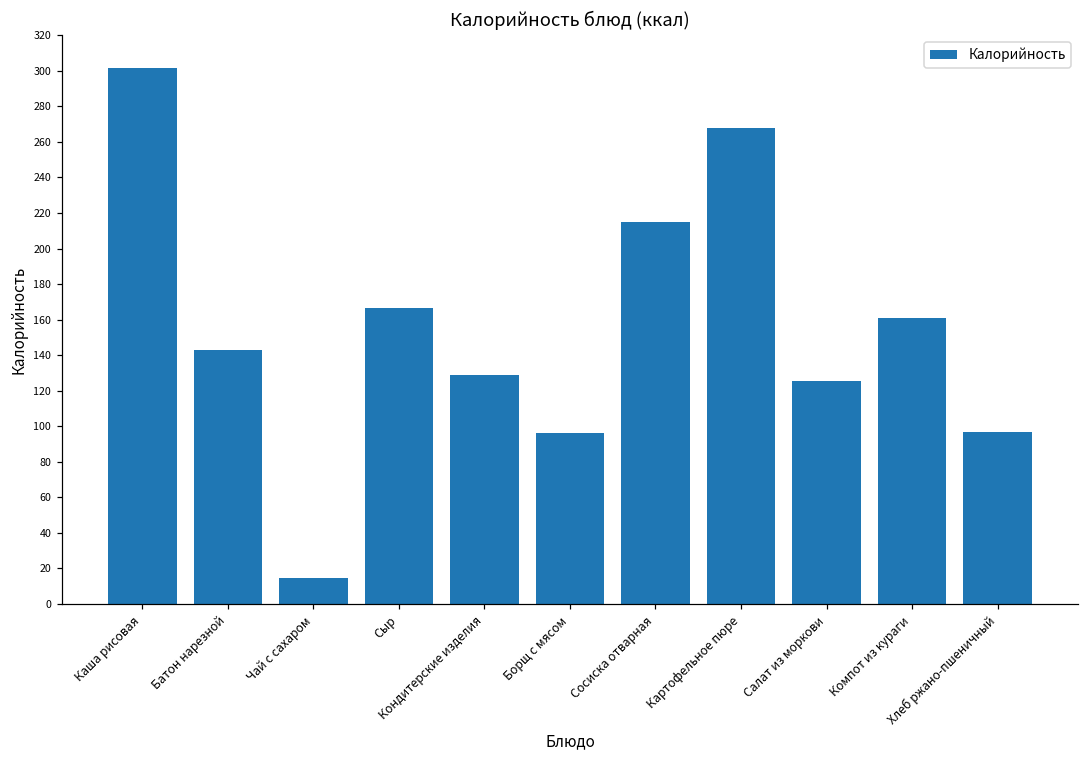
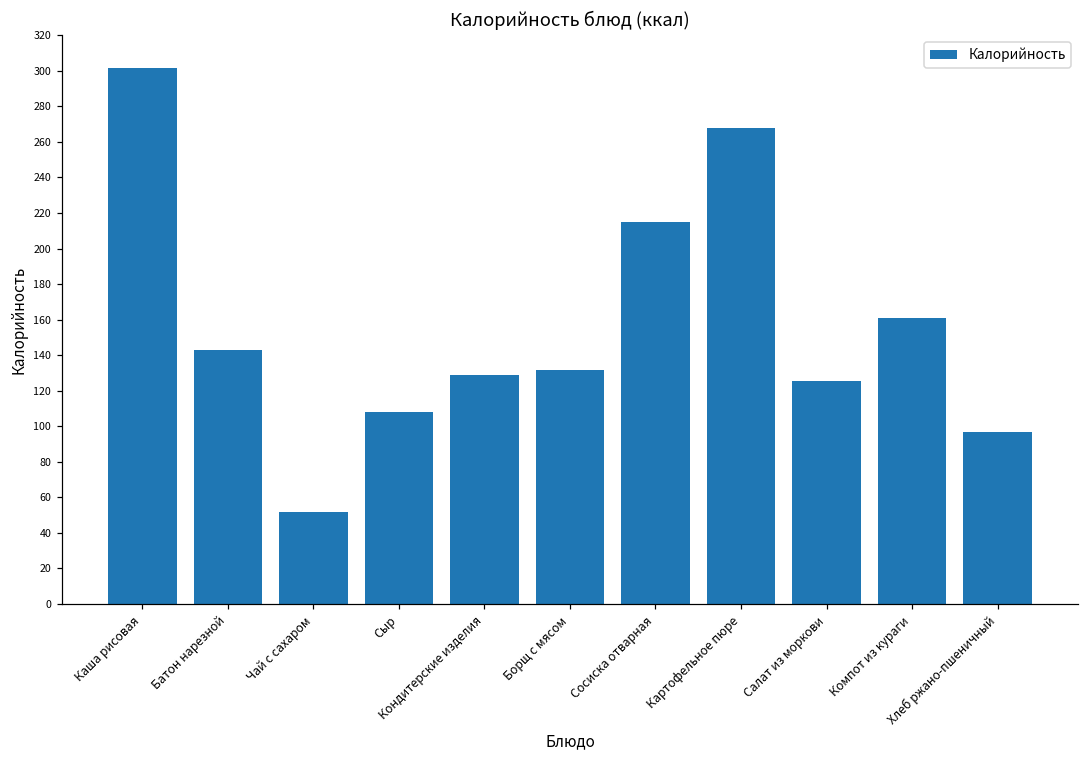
  {
    "Каша рисовая": 301,
    "Батон нарезной": 143,
-   "Чай с сахаром": 15,
-   "Сыр": 166,
+   "Чай с сахаром": 52,
+   "Сыр": 108,
    "Кондитерские изделия": 129,
-   "Борщ с мясом": 96,
+   "Борщ с мясом": 132,
    "Сосиска отварная": 215,
    "Картофельное пюре": 268,
    "Салат из моркови": 125,
    "Компот из кураги": 161,
    "Хлеб ржано-пшеничный": 97
  }
